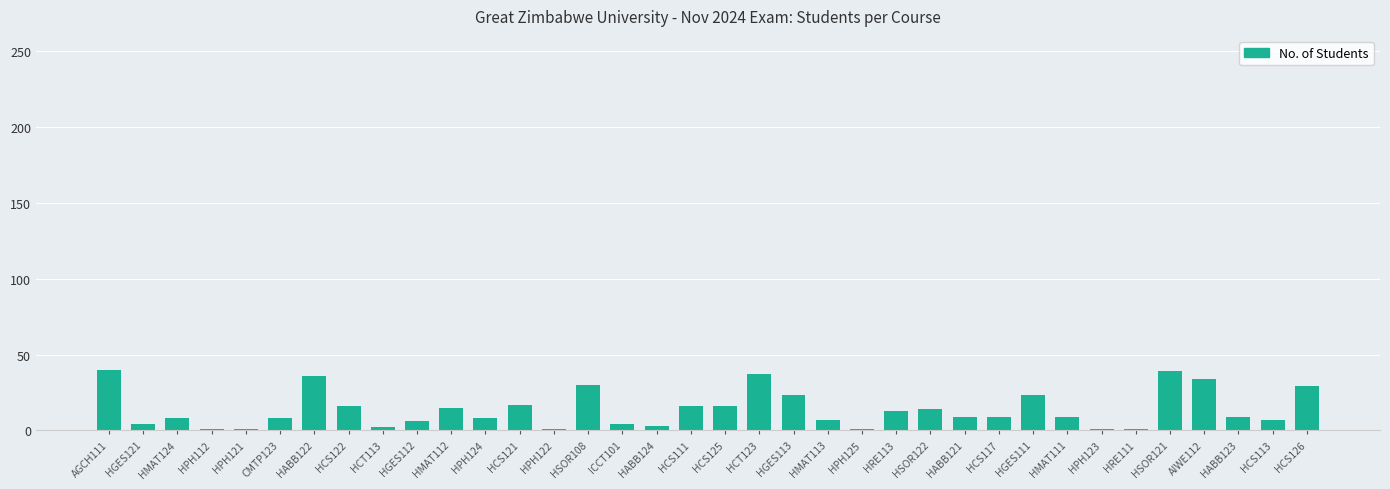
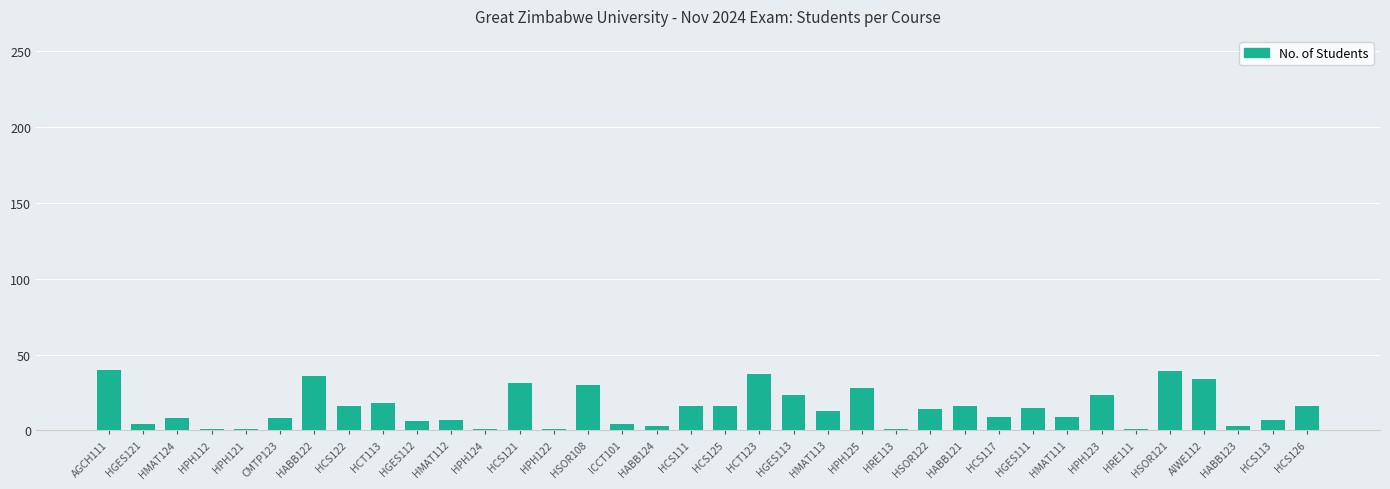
  {
    "AGCH111": 40,
    "HGES121": 4,
    "HMAT124": 8,
    "CMTP123": 8,
    "HABB122": 36,
    "HCS122": 16,
-   "HCT113": 2,
+   "HCT113": 18,
    "HGES112": 6,
-   "HMAT112": 15,
-   "HPH124": 8,
-   "HCS121": 17,
+   "HMAT112": 7,
+   "HPH124": 1,
+   "HCS121": 31,
    "HSOR108": 30,
    "ICCT101": 4,
    "HABB124": 3,
    "HCS111": 16,
    "HCS125": 16,
    "HCT123": 37,
    "HGES113": 23,
-   "HMAT113": 7,
-   "HPH125": 1,
-   "HRE113": 13,
+   "HMAT113": 13,
+   "HPH125": 28,
+   "HRE113": 1,
    "HSOR122": 14,
-   "HABB121": 9,
+   "HABB121": 16,
    "HCS117": 9,
-   "HGES111": 23,
+   "HGES111": 15,
    "HMAT111": 9,
-   "HPH123": 1,
+   "HPH123": 23,
    "HSOR121": 39,
    "AIWE112": 34,
-   "HABB123": 9,
+   "HABB123": 3,
    "HCS113": 7,
-   "HCS126": 29
+   "HCS126": 16
  }
